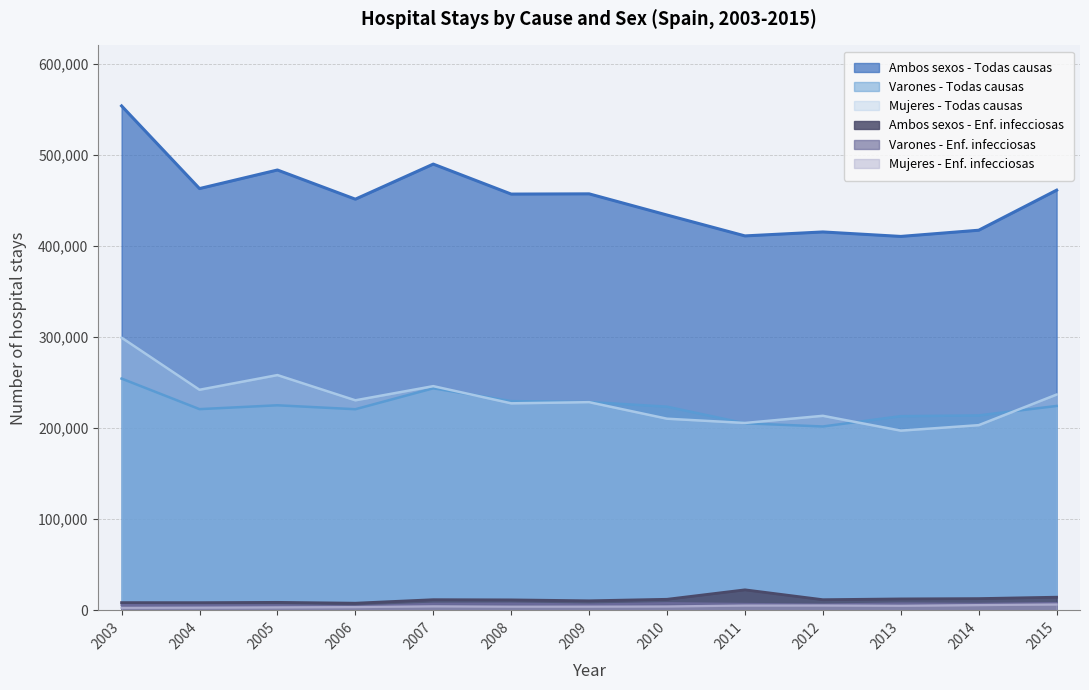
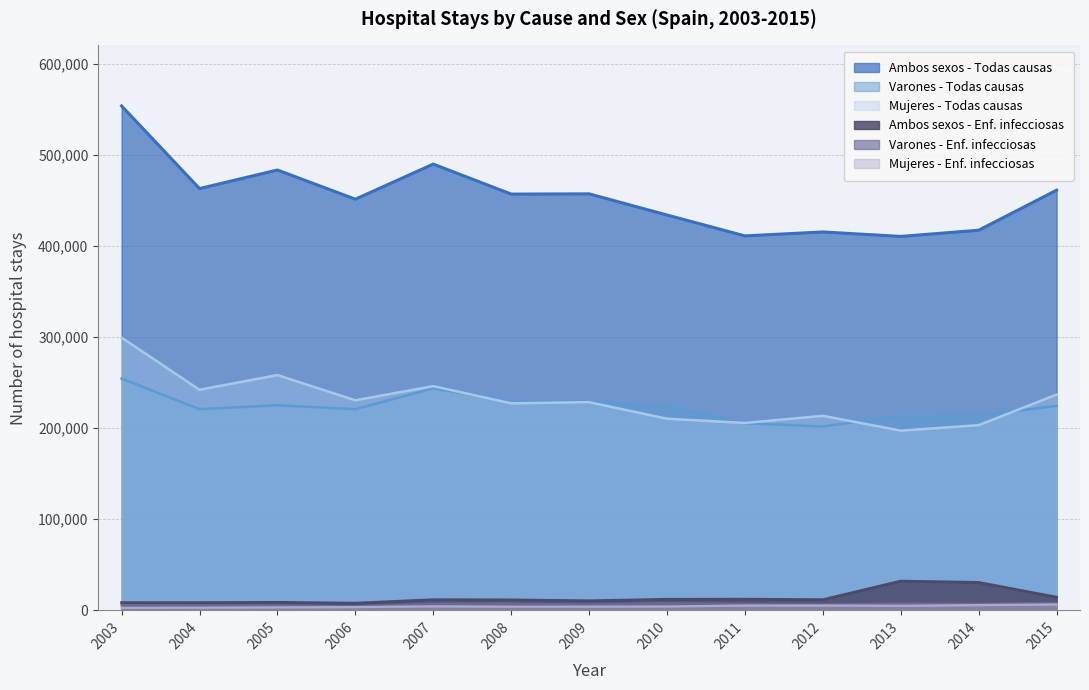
  {
    "Ambos sexos - Enf. infecciosas": {
      "2004": "10,000",
      "2005": "10,000",
      "2006": "10,000",
      "2007": "10,000",
      "2008": "10,000",
      "2009": "10,000",
      "2010": "10,000",
-     "2011": "20,000",
+     "2011": "10,000",
      "2012": "10,000",
-     "2013": "10,000",
-     "2014": "10,000",
+     "2013": "30,000",
+     "2014": "30,000",
      "2015": "10,000"
    },
    "Varones - Enf. infecciosas": {
      "2007": "10,000",
      "2008": "10,000",
      "2010": "10,000"
    }
  }
